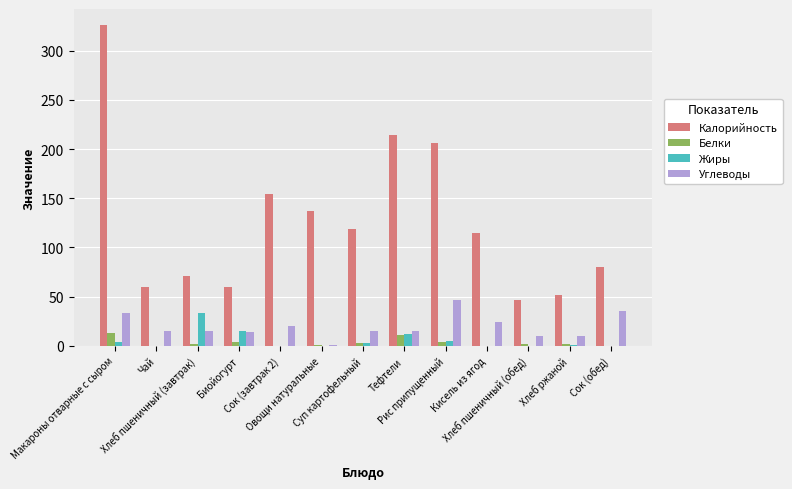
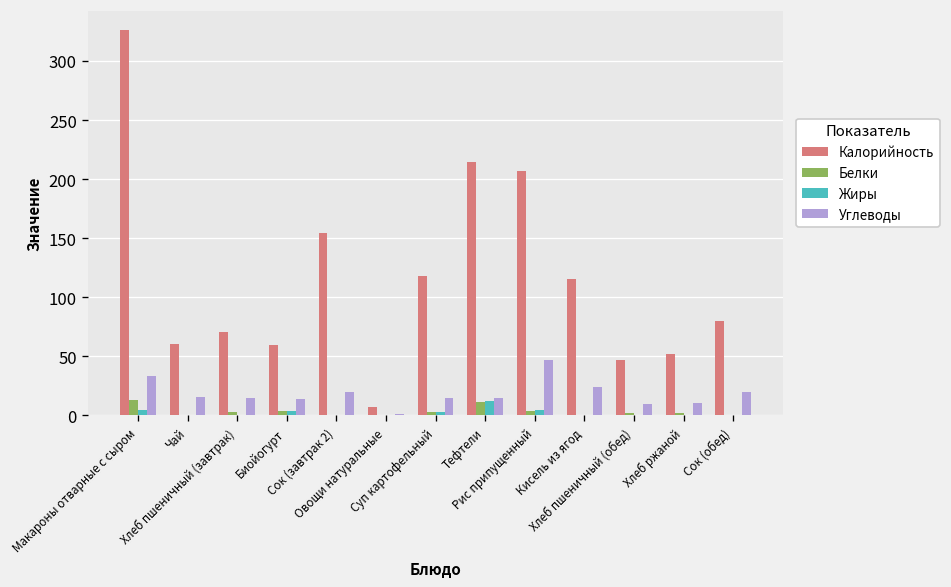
  {
    "Калорийность": {
      "Макароны отварные с сыром": 330,
      "Чай": 60,
      "Хлеб пшеничный (завтрак)": 70,
      "Биойогурт": 60,
      "Сок (завтрак 2)": 150,
-     "Овощи натуральные": 140,
+     "Овощи натуральные": 10,
      "Суп картофельный": 120,
      "Тефтели": 210,
      "Рис припущенный": 210,
      "Кисель из ягод": 120,
      "Хлеб пшеничный (обед)": 50,
      "Хлеб ржаной": 50,
      "Сок (обед)": 80
    },
    "Белки": {
      "Макароны отварные с сыром": 10,
      "Биойогурт": 0,
      "Сок (завтрак 2)": 0,
      "Суп картофельный": 0,
      "Тефтели": 10,
      "Рис припущенный": 0,
      "Сок (обед)": 0
    },
    "Жиры": {
      "Макароны отварные с сыром": 0,
-     "Хлеб пшеничный (завтрак)": 30,
-     "Биойогурт": 20,
+     "Хлеб пшеничный (завтрак)": 0,
+     "Биойогурт": 0,
      "Сок (завтрак 2)": 0,
      "Суп картофельный": 0,
      "Тефтели": 10,
      "Рис припущенный": 0,
      "Сок (обед)": 0
    },
    "Углеводы": {
      "Макароны отварные с сыром": 30,
      "Чай": 20,
      "Хлеб пшеничный (завтрак)": 10,
      "Биойогурт": 10,
      "Сок (завтрак 2)": 20,
      "Суп картофельный": 10,
      "Тефтели": 10,
      "Рис припущенный": 50,
      "Кисель из ягод": 20,
      "Хлеб пшеничный (обед)": 10,
      "Хлеб ржаной": 10,
-     "Сок (обед)": 30
+     "Сок (обед)": 20
    }
  }
